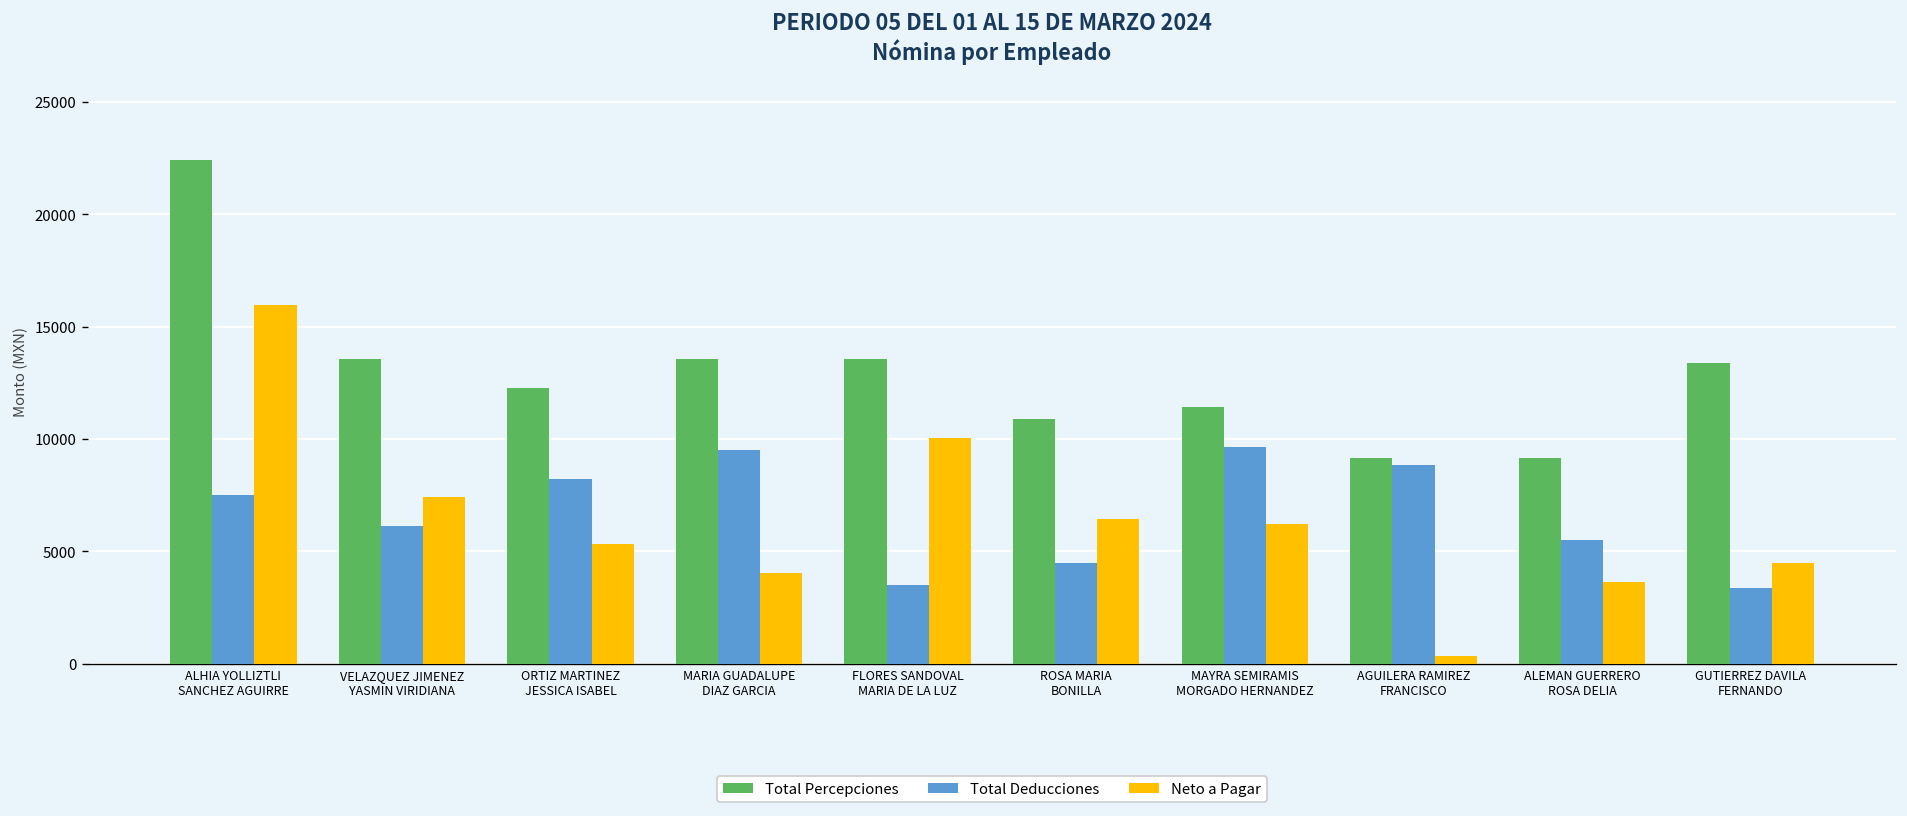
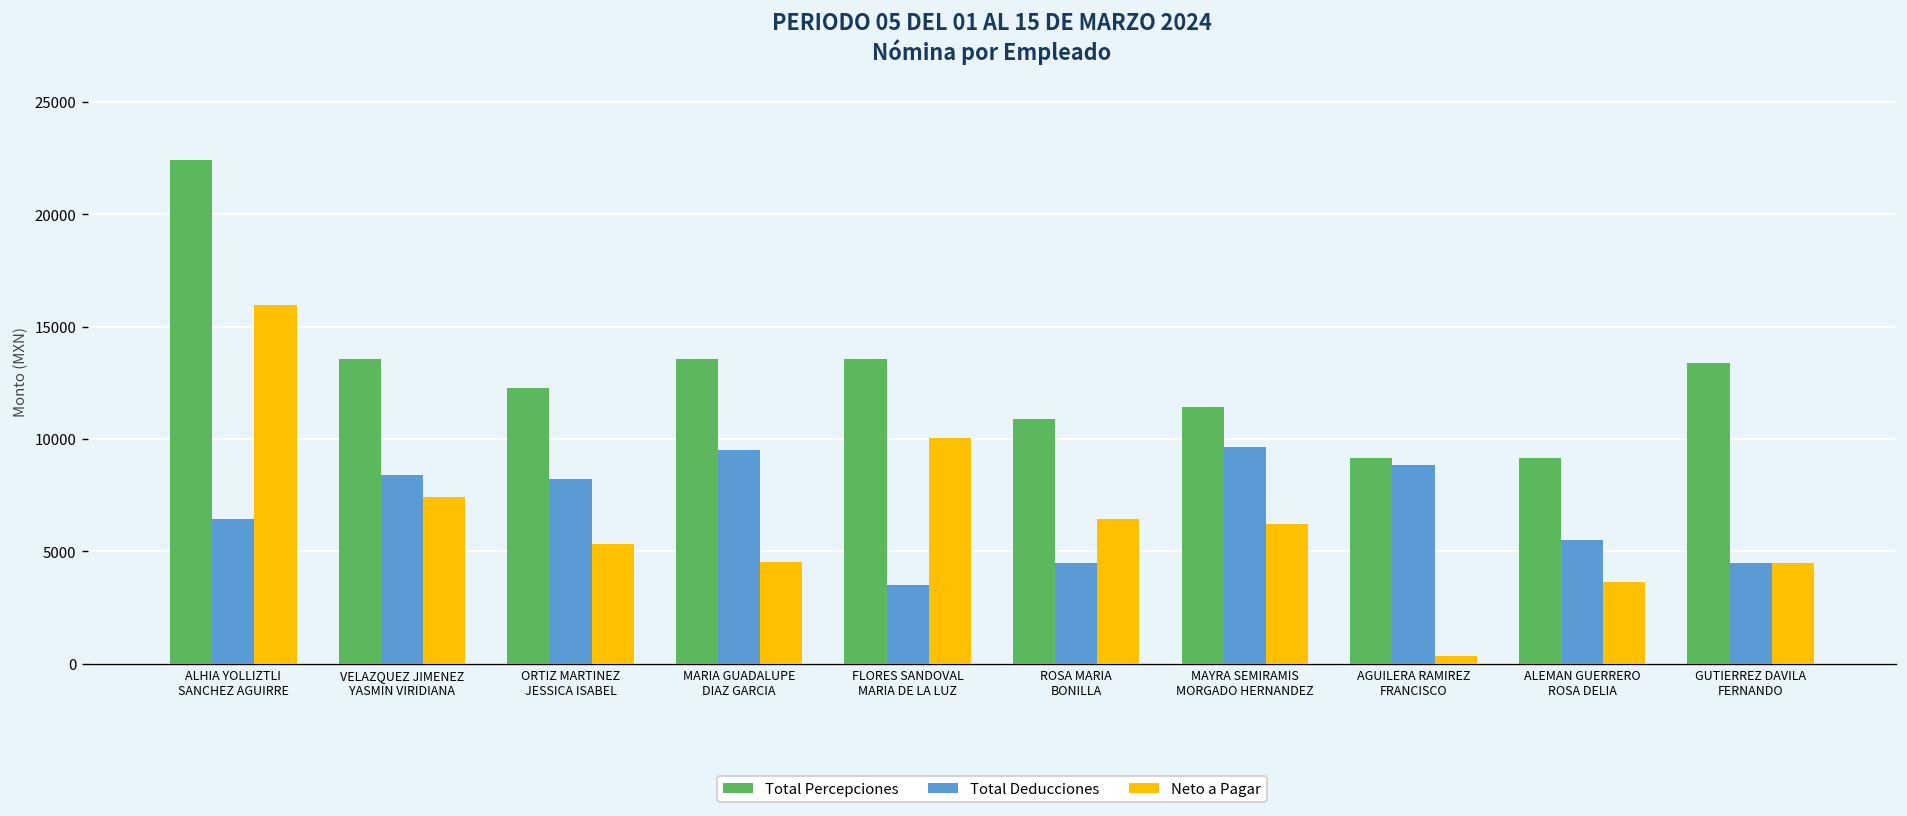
  {
    "Total Percepciones": {
      "ALHIA YOLLIZTLI SANCHEZ AGUIRRE": 22400,
      "VELAZQUEZ JIMENEZ YASMIN VIRIDIANA": 13500,
      "ORTIZ MARTINEZ JESSICA ISABEL": 12300,
      "MARIA GUADALUPE DIAZ GARCIA": 13500,
      "FLORES SANDOVAL MARIA DE LA LUZ": 13500,
      "ROSA MARIA BONILLA": 10900,
      "MAYRA SEMIRAMIS MORGADO HERNANDEZ": 11400,
      "AGUILERA RAMIREZ FRANCISCO": 9200,
      "ALEMAN GUERRERO ROSA DELIA": 9200,
      "GUTIERREZ DAVILA FERNANDO": 13400
    },
    "Total Deducciones": {
-     "ALHIA YOLLIZTLI SANCHEZ AGUIRRE": 7500,
-     "VELAZQUEZ JIMENEZ YASMIN VIRIDIANA": 6100,
+     "ALHIA YOLLIZTLI SANCHEZ AGUIRRE": 6400,
+     "VELAZQUEZ JIMENEZ YASMIN VIRIDIANA": 8400,
      "ORTIZ MARTINEZ JESSICA ISABEL": 8200,
      "MARIA GUADALUPE DIAZ GARCIA": 9500,
      "FLORES SANDOVAL MARIA DE LA LUZ": 3500,
      "ROSA MARIA BONILLA": 4500,
      "MAYRA SEMIRAMIS MORGADO HERNANDEZ": 9700,
      "AGUILERA RAMIREZ FRANCISCO": 8800,
      "ALEMAN GUERRERO ROSA DELIA": 5500,
-     "GUTIERREZ DAVILA FERNANDO": 3400
+     "GUTIERREZ DAVILA FERNANDO": 4500
    },
    "Neto a Pagar": {
      "ALHIA YOLLIZTLI SANCHEZ AGUIRRE": 16000,
      "VELAZQUEZ JIMENEZ YASMIN VIRIDIANA": 7400,
      "ORTIZ MARTINEZ JESSICA ISABEL": 5300,
-     "MARIA GUADALUPE DIAZ GARCIA": 4000,
+     "MARIA GUADALUPE DIAZ GARCIA": 4500,
      "FLORES SANDOVAL MARIA DE LA LUZ": 10100,
      "ROSA MARIA BONILLA": 6500,
      "MAYRA SEMIRAMIS MORGADO HERNANDEZ": 6200,
      "AGUILERA RAMIREZ FRANCISCO": 300,
      "ALEMAN GUERRERO ROSA DELIA": 3600,
      "GUTIERREZ DAVILA FERNANDO": 4500
    }
  }
